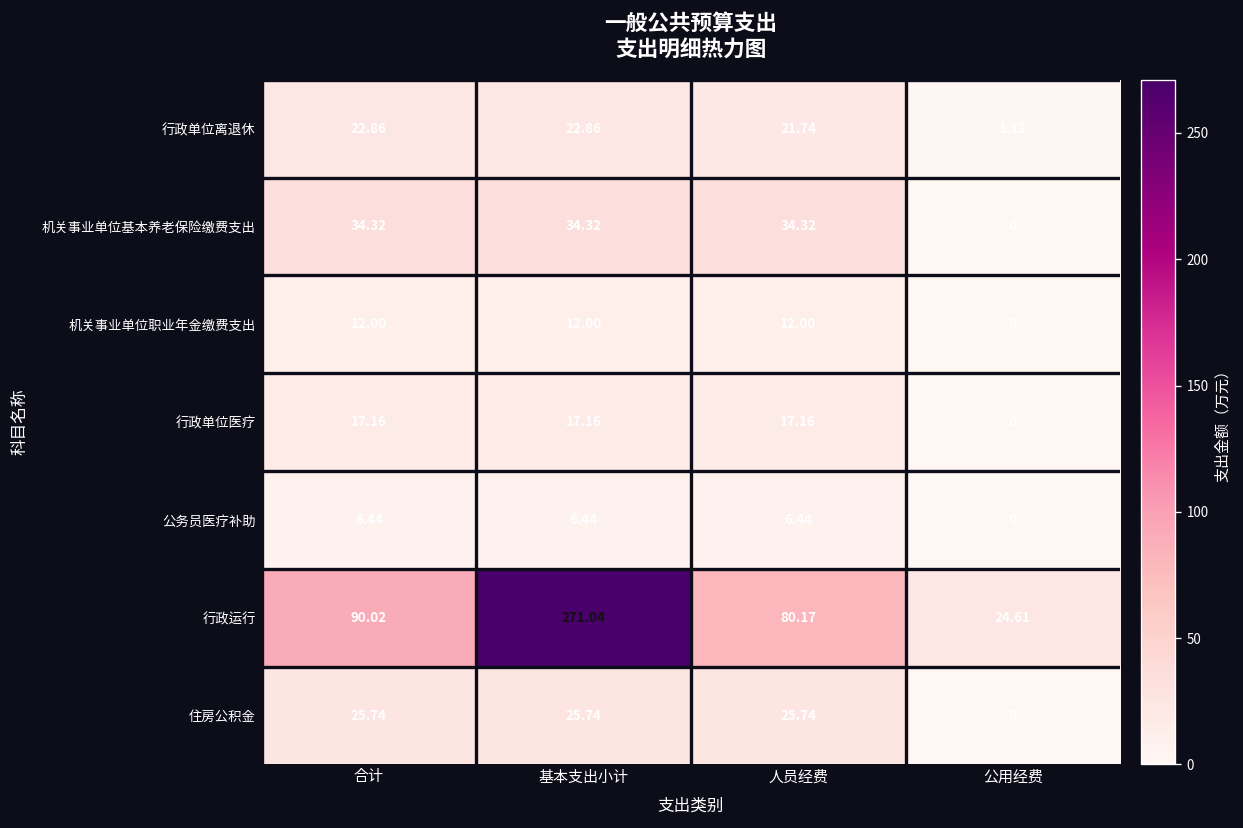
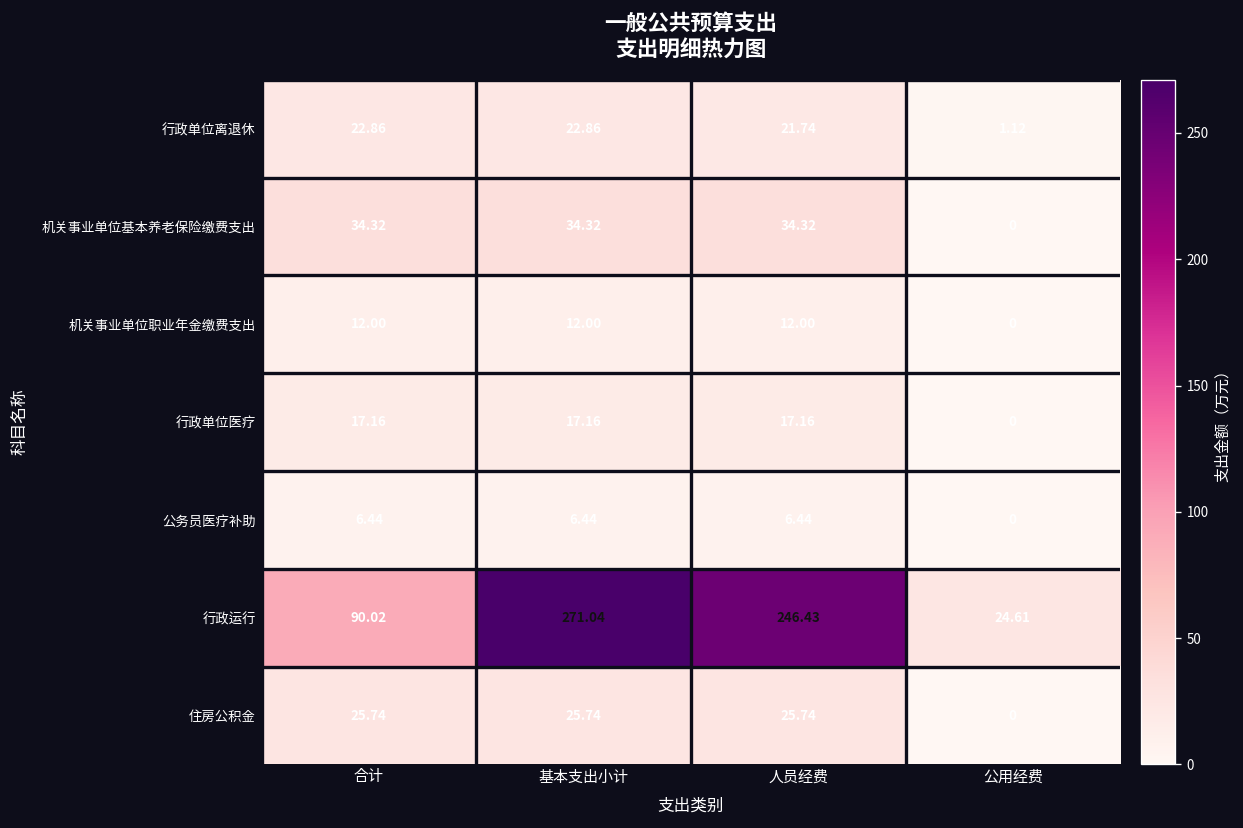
  {
    "行政运行": {
      "合计": 90.02,
      "基本支出小计": 271.04,
-     "人员经费": 80.17
+     "人员经费": 246.43
    }
  }
